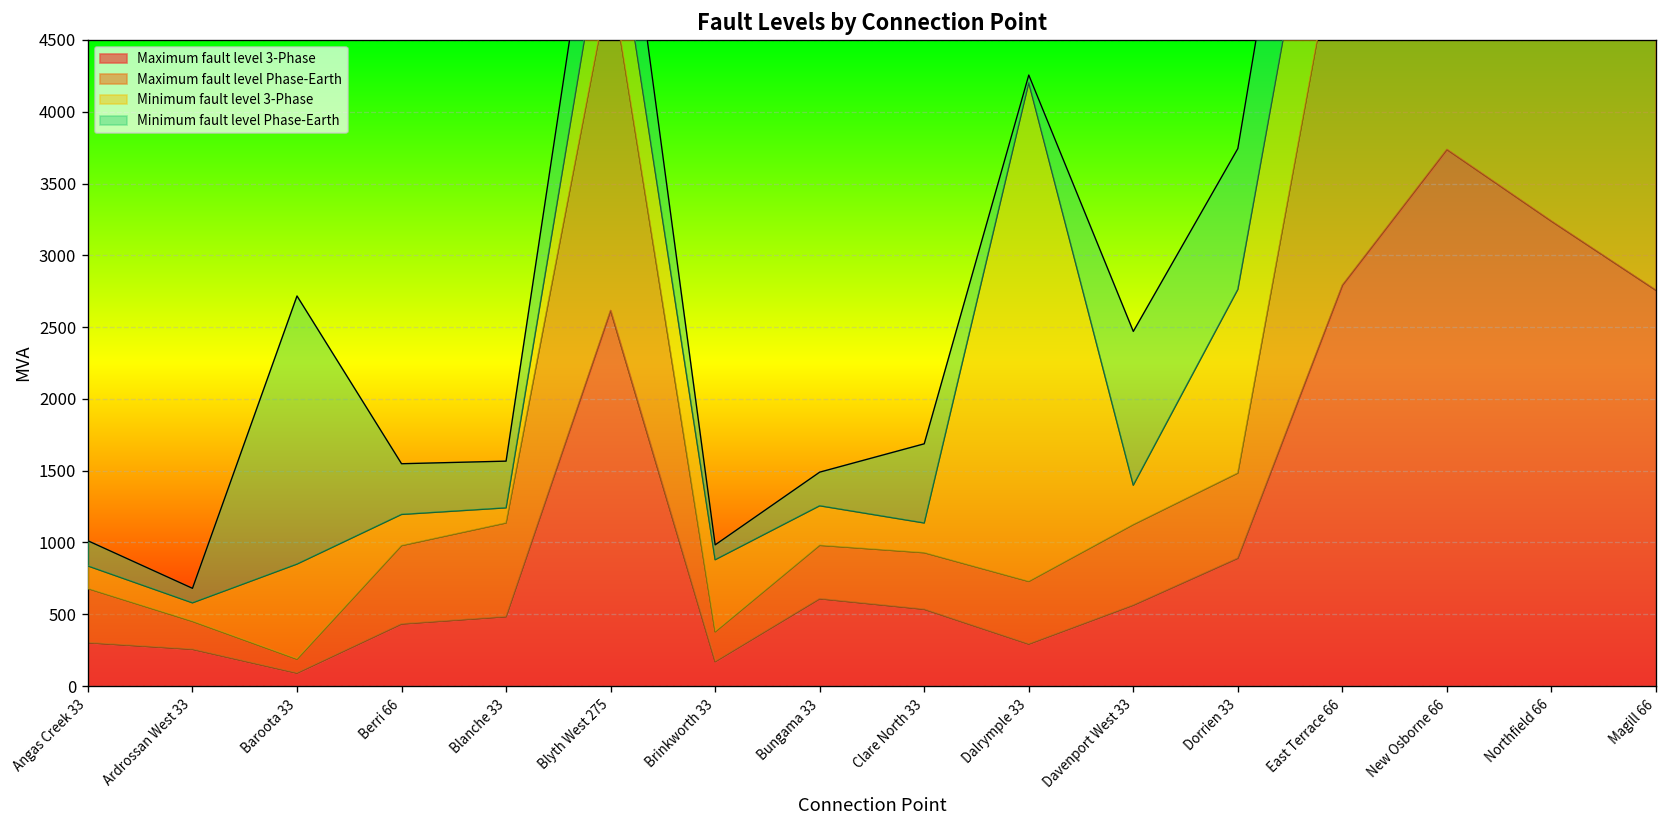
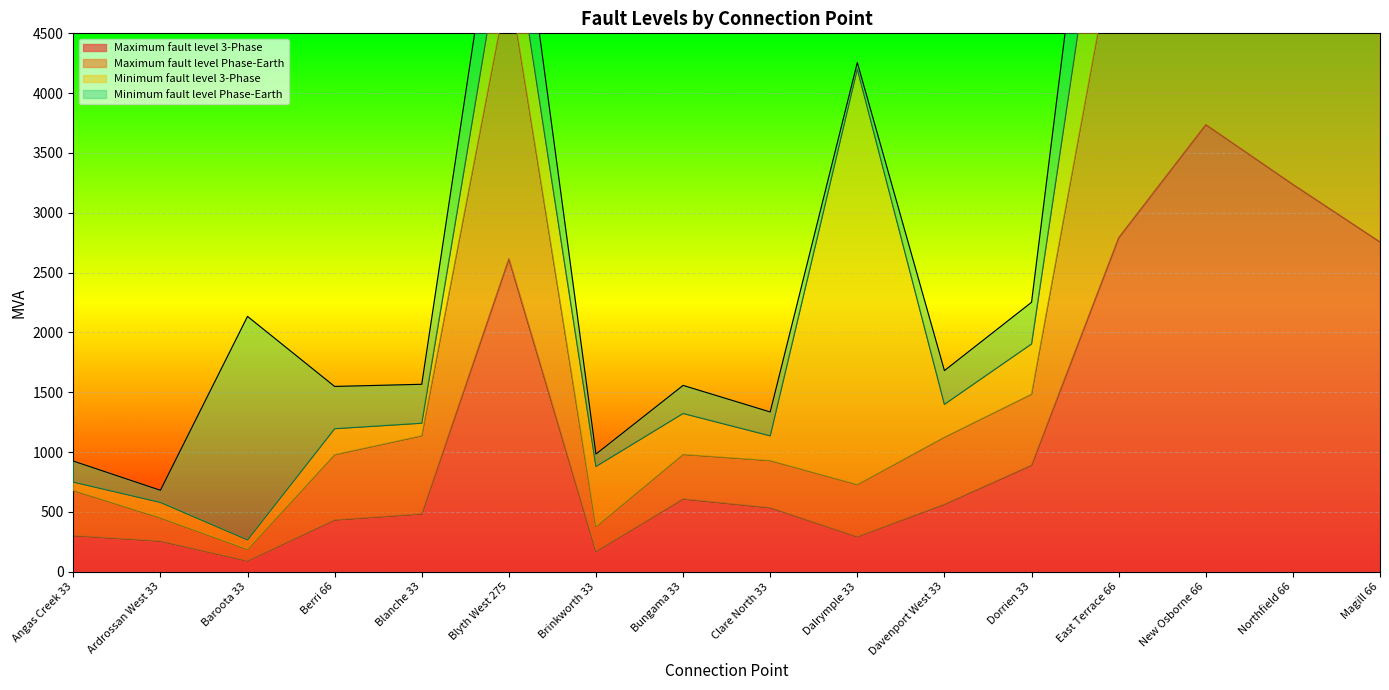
  {
    "Minimum fault level 3-Phase": {
-     "Angas Creek 33": 160,
+     "Angas Creek 33": 70,
      "Ardrossan West 33": 130,
-     "Baroota 33": 660,
+     "Baroota 33": 80,
      "Berri 66": 220,
      "Blanche 33": 110,
      "Brinkworth 33": 500,
-     "Bungama 33": 280,
+     "Bungama 33": 340,
      "Clare North 33": 210,
      "Dalrymple 33": 3470,
      "Davenport West 33": 270,
-     "Dorrien 33": 1280
+     "Dorrien 33": 420
    },
    "Minimum fault level Phase-Earth": {
      "Angas Creek 33": 180,
      "Ardrossan West 33": 100,
      "Baroota 33": 1870,
      "Berri 66": 350,
      "Blanche 33": 330,
      "Brinkworth 33": 100,
      "Bungama 33": 230,
-     "Clare North 33": 550,
+     "Clare North 33": 200,
      "Dalrymple 33": 50,
-     "Davenport West 33": 1070,
-     "Dorrien 33": 980
+     "Davenport West 33": 280,
+     "Dorrien 33": 350
    }
  }
